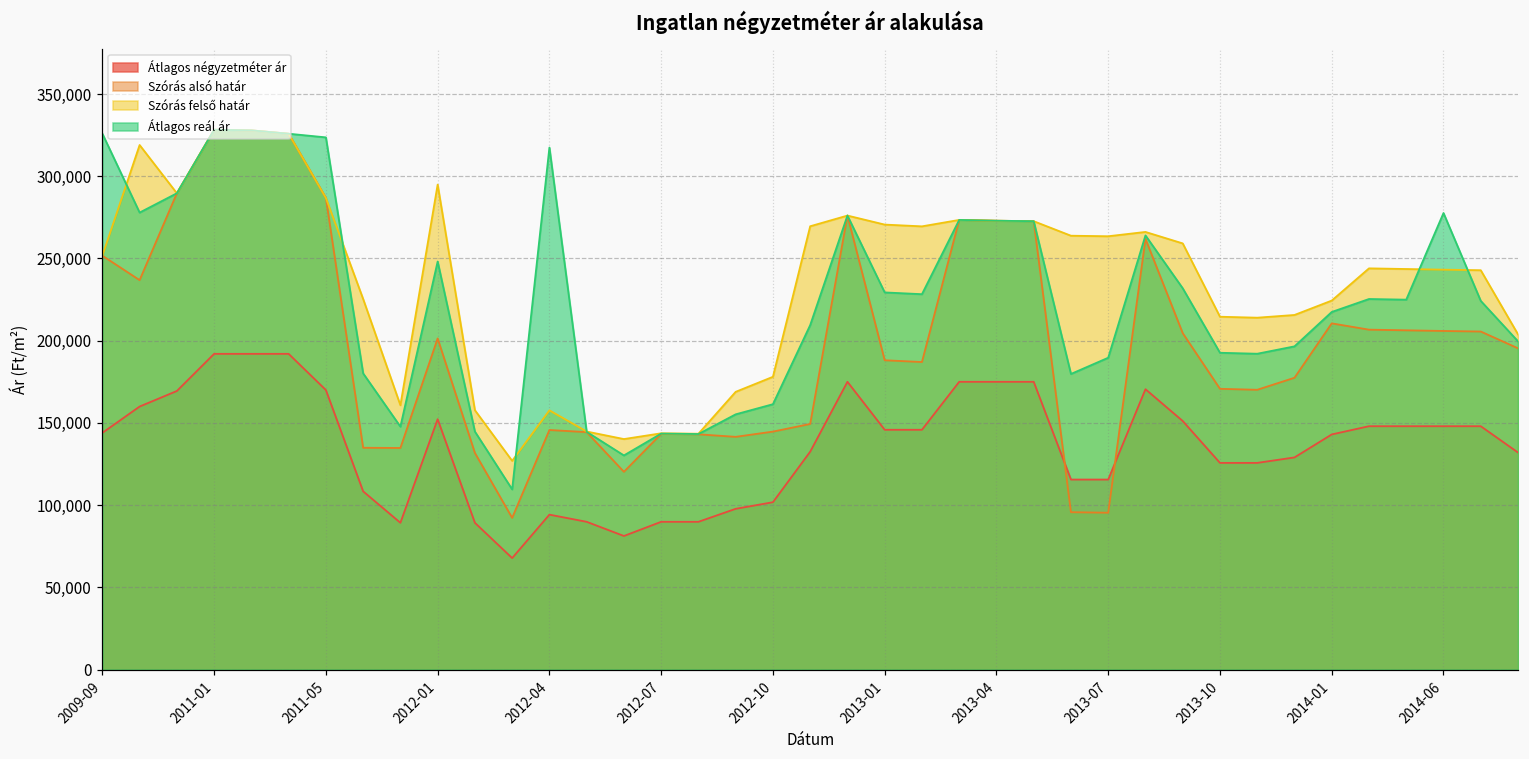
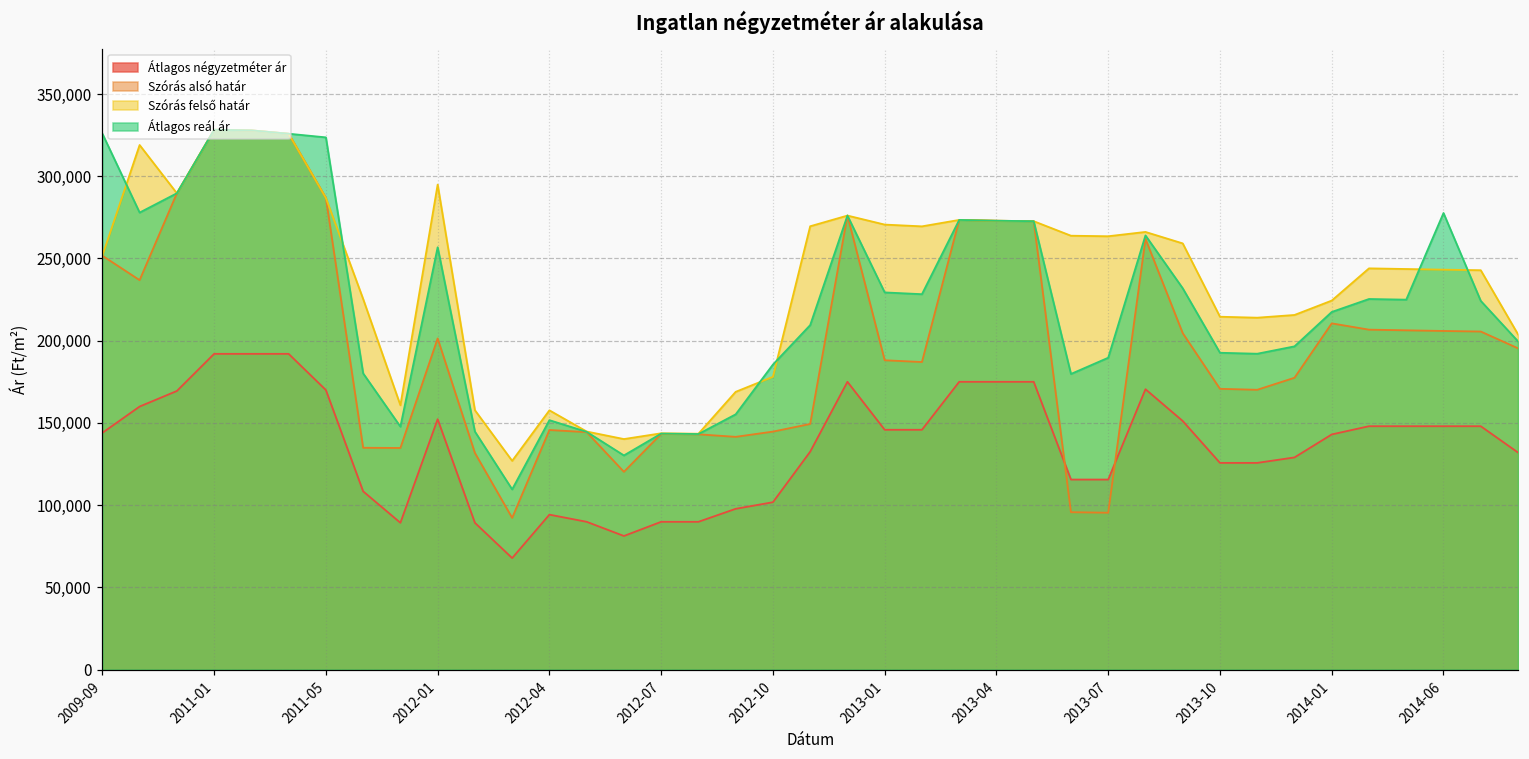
  {
    "Átlagos reál ár": {
      "2009-09": "326,000",
      "2011-05": "324,000",
-     "2012-01": "248,000",
-     "2012-04": "317,000",
-     "2012-10": "161,000",
+     "2012-01": "257,000",
+     "2012-04": "152,000",
+     "2012-10": "185,000",
      "2013-01": "229,000",
      "2013-07": "190,000",
      "2013-10": "193,000",
      "2014-01": "217,000",
      "2014-06": "278,000"
    }
  }
